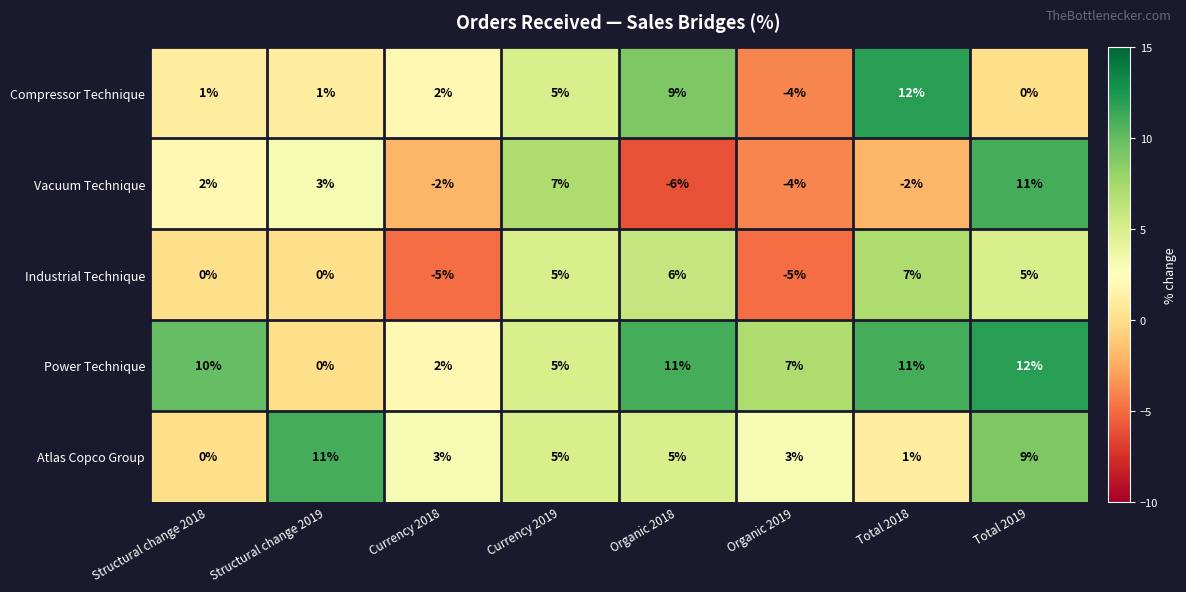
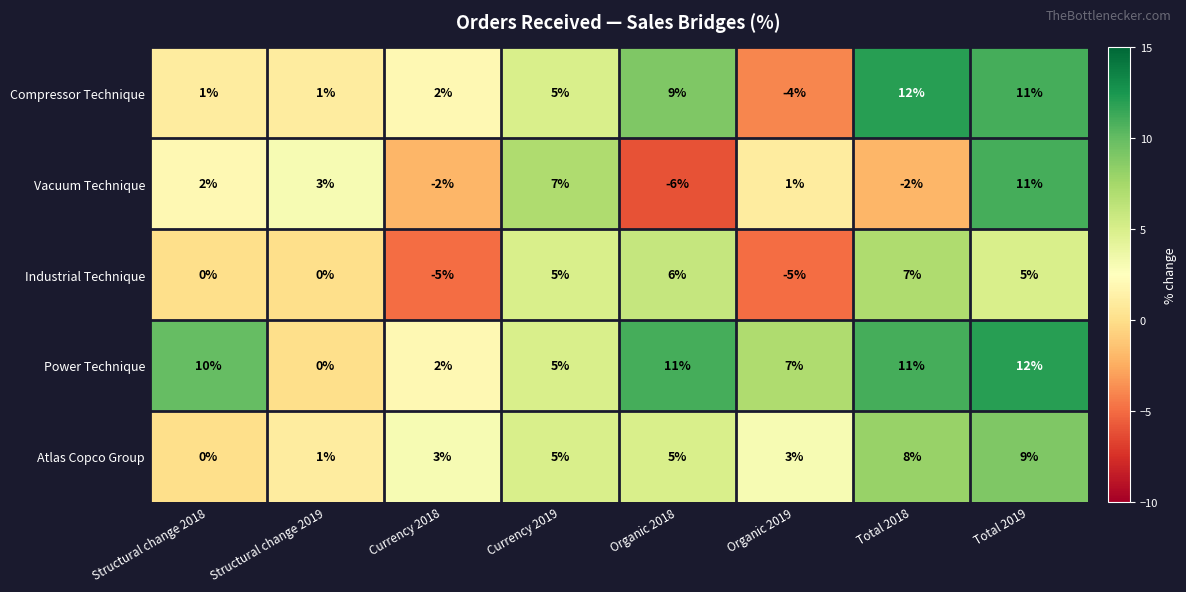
  {
    "Compressor Technique": {
      "Structural change 2018": "1%",
      "Structural change 2019": "1%",
      "Currency 2018": "2%",
      "Currency 2019": "5%",
      "Organic 2018": "9%",
      "Organic 2019": "-4%",
      "Total 2018": "12%",
-     "Total 2019": "0%"
+     "Total 2019": "11%"
    },
    "Vacuum Technique": {
      "Structural change 2018": "2%",
      "Structural change 2019": "3%",
      "Currency 2018": "-2%",
      "Currency 2019": "7%",
      "Organic 2018": "-6%",
-     "Organic 2019": "-4%",
+     "Organic 2019": "1%",
      "Total 2018": "-2%",
      "Total 2019": "11%"
    },
    "Industrial Technique": {
      "Structural change 2018": "0%",
      "Structural change 2019": "0%",
      "Currency 2018": "-5%",
      "Currency 2019": "5%",
      "Organic 2018": "6%",
      "Organic 2019": "-5%",
      "Total 2018": "7%",
      "Total 2019": "5%"
    },
    "Power Technique": {
      "Structural change 2018": "10%",
      "Structural change 2019": "0%",
      "Currency 2018": "2%",
      "Currency 2019": "5%",
      "Organic 2018": "11%",
      "Organic 2019": "7%",
      "Total 2018": "11%",
      "Total 2019": "12%"
    },
    "Atlas Copco Group": {
      "Structural change 2018": "0%",
-     "Structural change 2019": "11%",
+     "Structural change 2019": "1%",
      "Currency 2018": "3%",
      "Currency 2019": "5%",
      "Organic 2018": "5%",
      "Organic 2019": "3%",
-     "Total 2018": "1%",
+     "Total 2018": "8%",
      "Total 2019": "9%"
    }
  }
